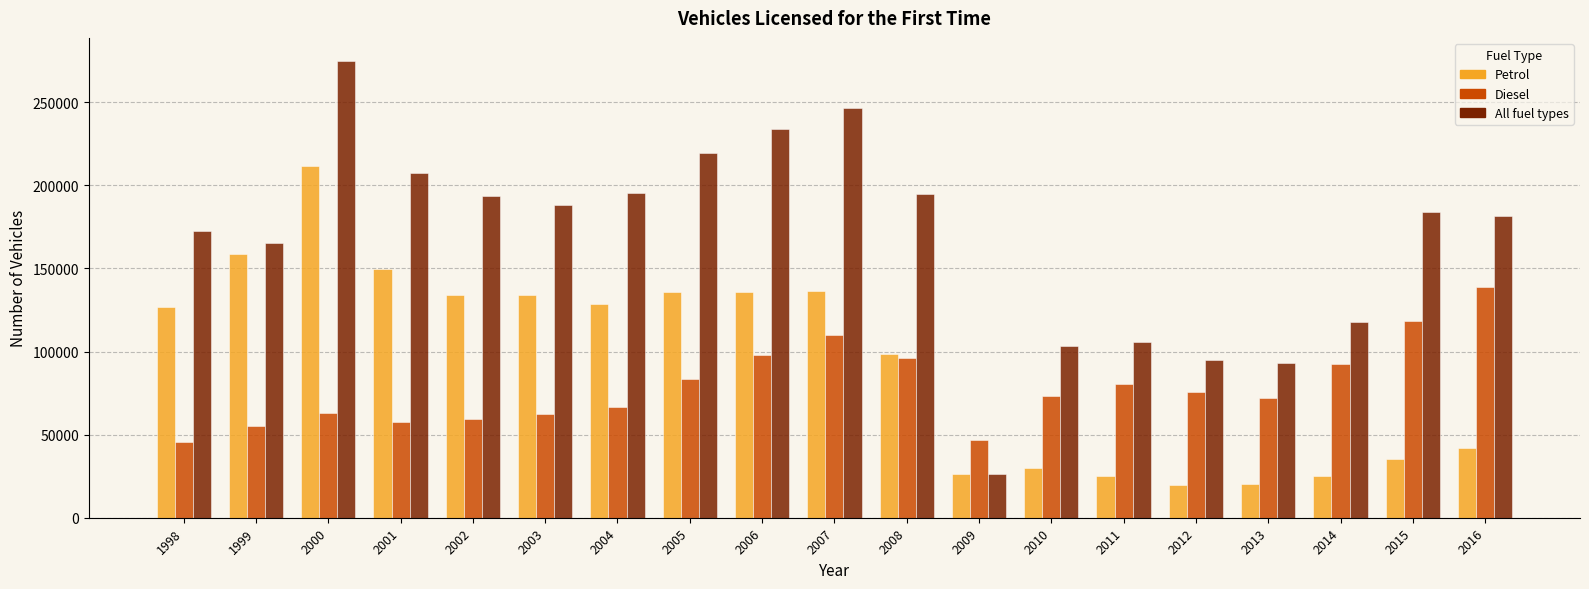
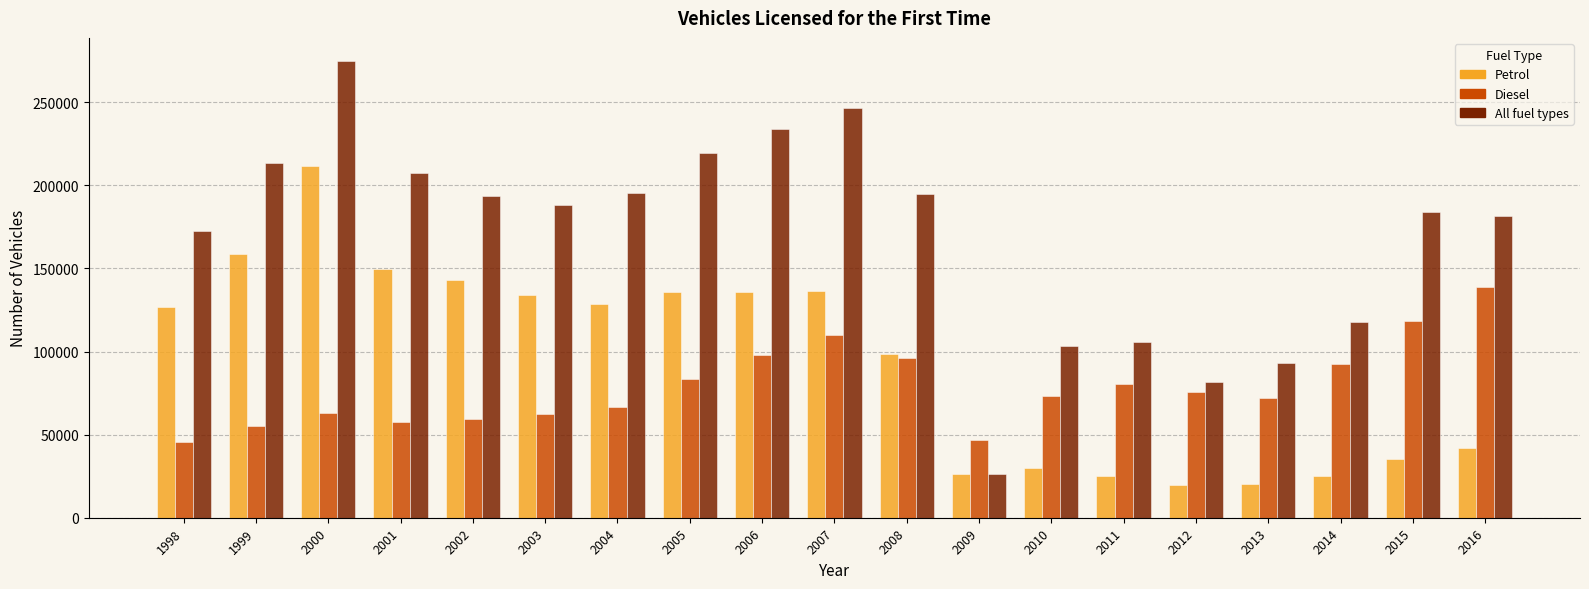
  {
    "Petrol": {
      "1998": 127000,
      "1999": 158000,
      "2000": 212000,
      "2001": 150000,
-     "2002": 134000,
+     "2002": 143000,
      "2003": 134000,
      "2004": 129000,
      "2005": 136000,
      "2006": 136000,
      "2007": 136000,
      "2008": 99000,
      "2009": 26000,
      "2010": 30000,
      "2011": 25000,
      "2012": 20000,
      "2013": 21000,
      "2014": 25000,
      "2015": 35000,
      "2016": 42000
    },
    "Diesel": {
      "1998": 46000,
      "1999": 55000,
      "2000": 63000,
      "2001": 58000,
      "2002": 60000,
      "2003": 62000,
      "2004": 67000,
      "2005": 83000,
      "2006": 98000,
      "2007": 110000,
      "2008": 96000,
      "2009": 47000,
      "2010": 73000,
      "2011": 80000,
      "2012": 75000,
      "2013": 72000,
      "2014": 92000,
      "2015": 119000,
      "2016": 139000
    },
    "All fuel types": {
      "1998": 173000,
-     "1999": 165000,
+     "1999": 214000,
      "2000": 275000,
      "2001": 207000,
      "2002": 194000,
      "2003": 188000,
      "2004": 196000,
      "2005": 219000,
      "2006": 234000,
      "2007": 246000,
      "2008": 195000,
      "2009": 26000,
      "2010": 103000,
      "2011": 106000,
-     "2012": 95000,
+     "2012": 82000,
      "2013": 93000,
      "2014": 118000,
      "2015": 184000,
      "2016": 181000
    }
  }
